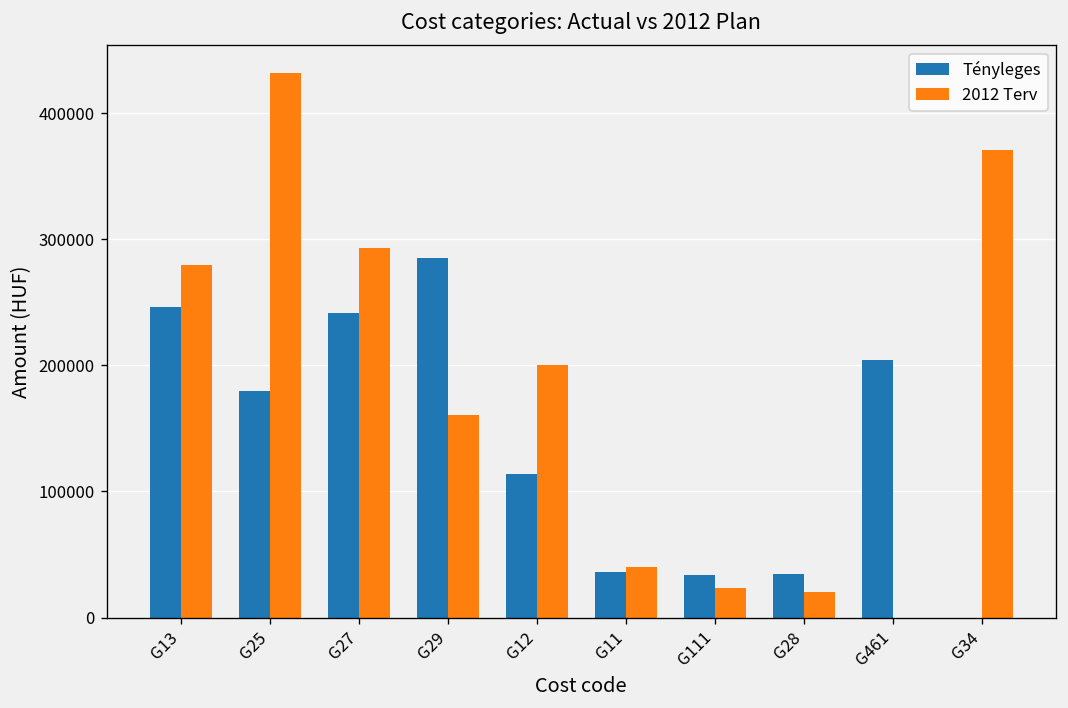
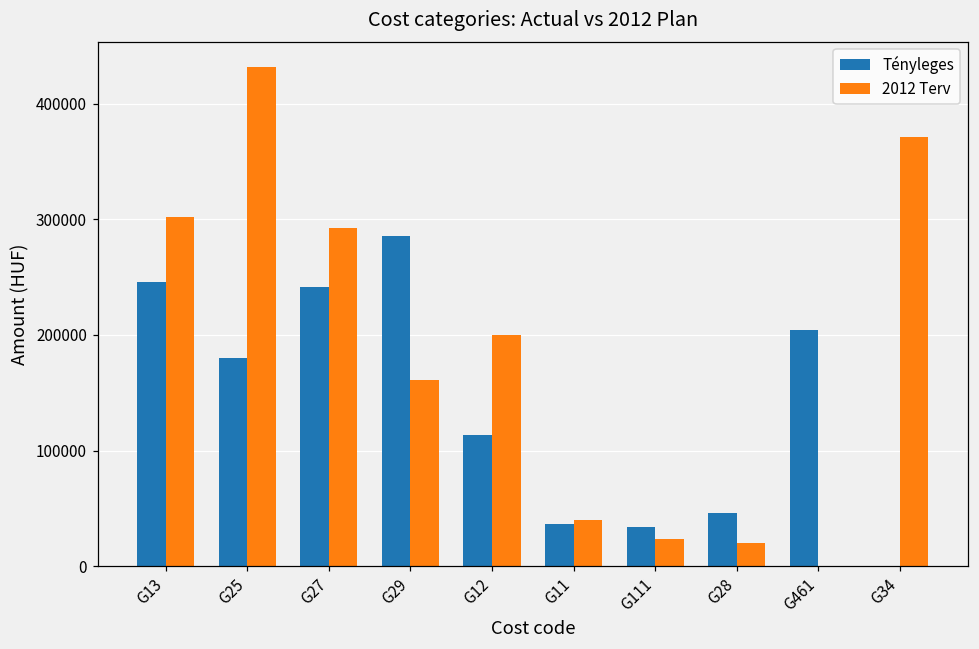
  {
    "Tényleges": {
      "G13": 246000,
      "G25": 180000,
      "G27": 241000,
      "G29": 285000,
      "G12": 114000,
      "G11": 36000,
      "G111": 33000,
-     "G28": 35000,
+     "G28": 46000,
      "G461": 204000,
      "G34": 0
    },
    "2012 Terv": {
-     "G13": 280000,
+     "G13": 302000,
      "G25": 432000,
      "G27": 293000,
      "G29": 161000,
      "G12": 200000,
      "G11": 40000,
      "G111": 23000,
      "G28": 20000,
      "G461": 0,
      "G34": 371000
    }
  }
